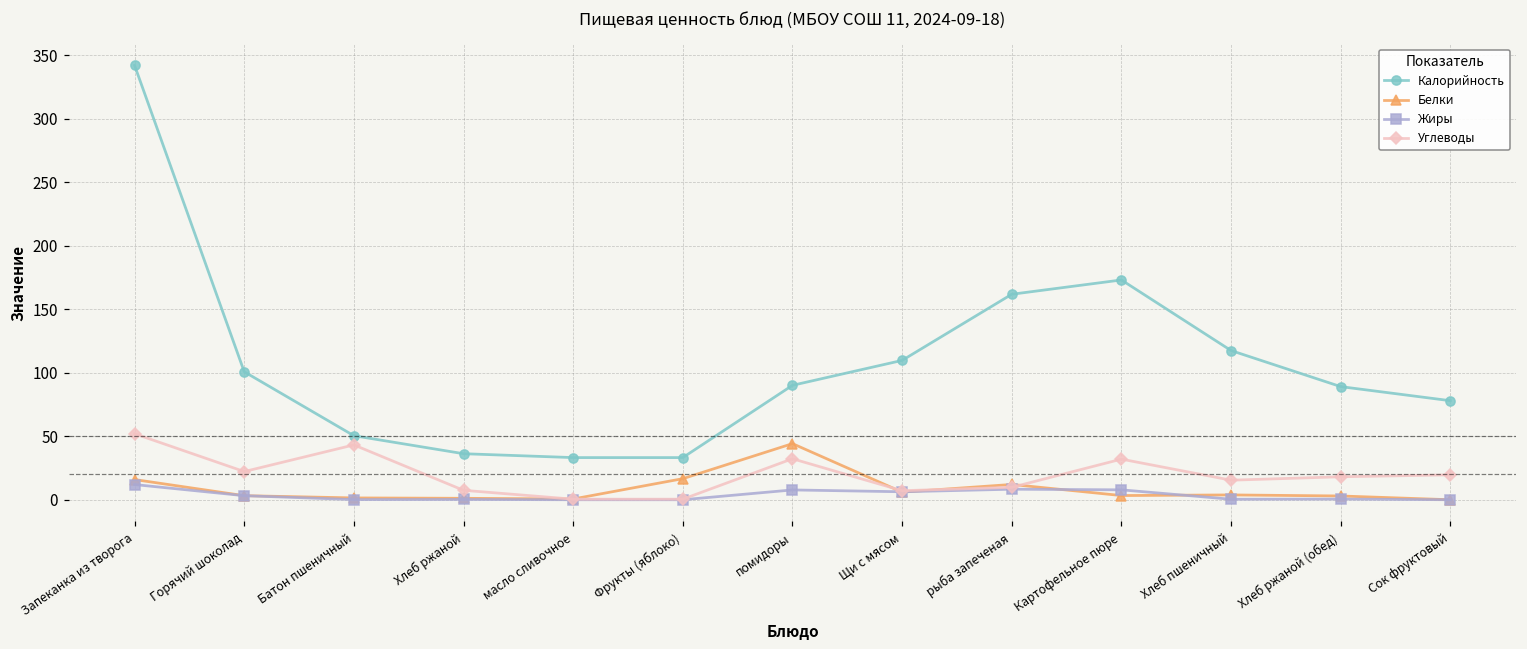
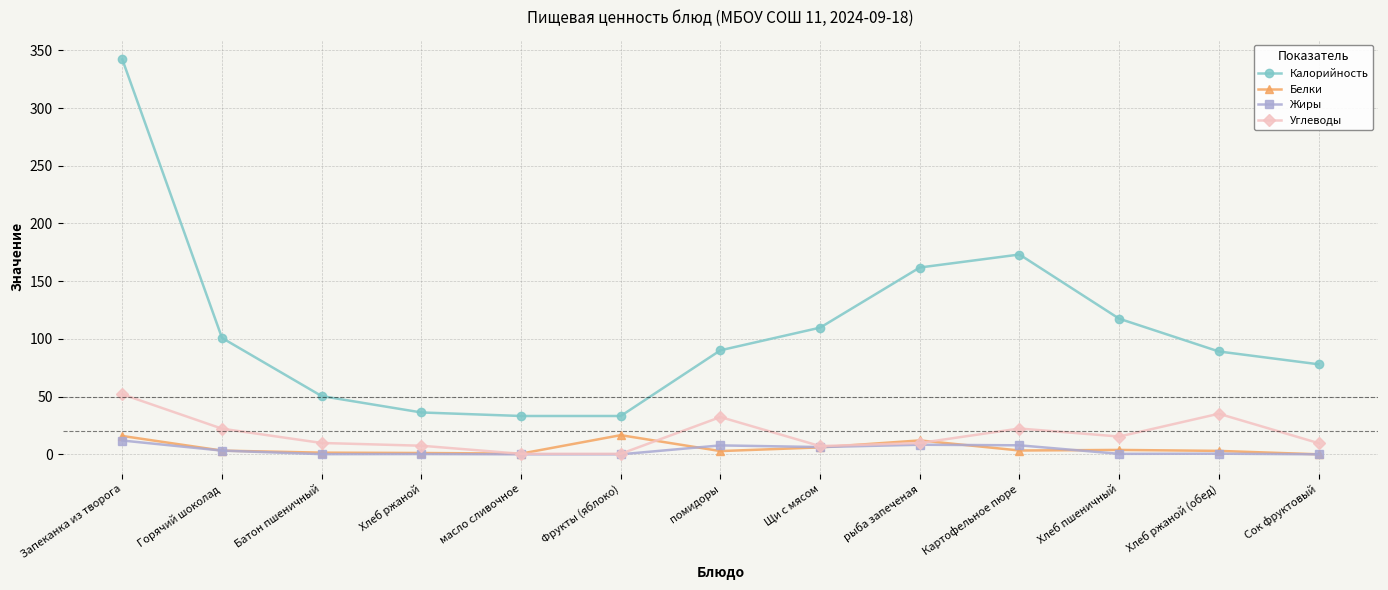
  {
    "Белки": {
      "Запеканка из творога": 16,
      "Фрукты (яблоко)": 17,
-     "помидоры": 44,
+     "помидоры": 3,
      "рыба запеченая": 12,
      "Картофельное пюре": 3,
      "Хлеб пшеничный": 4,
      "Хлеб ржаной (обед)": 3
    },
    "Углеводы": {
      "Запеканка из творога": 52,
      "Горячий шоколад": 22,
-     "Батон пшеничный": 43,
+     "Батон пшеничный": 10,
      "Хлеб ржаной": 7,
      "помидоры": 32,
-     "Картофельное пюре": 32,
+     "Картофельное пюре": 22,
      "Хлеб пшеничный": 15,
-     "Хлеб ржаной (обед)": 18,
-     "Сок фруктовый": 20
+     "Хлеб ржаной (обед)": 35,
+     "Сок фруктовый": 10
    }
  }
